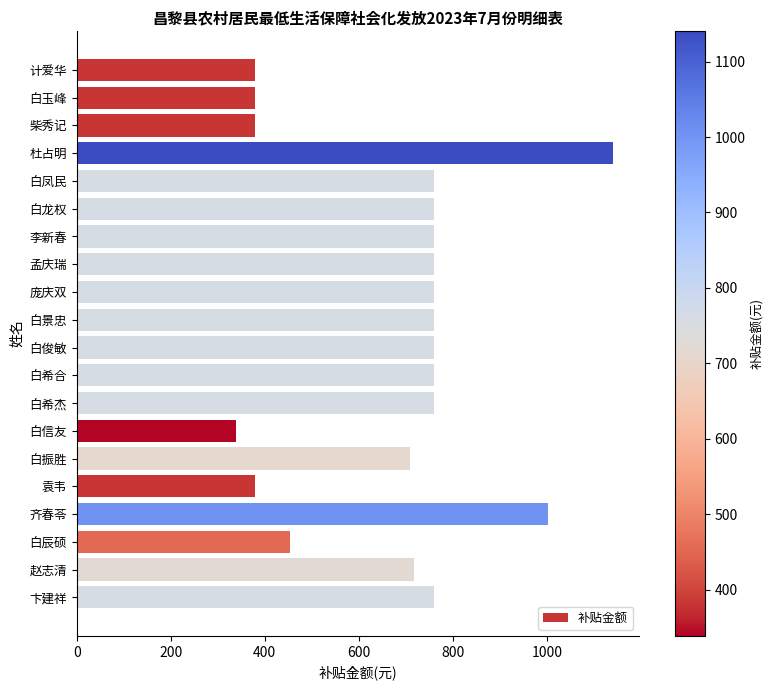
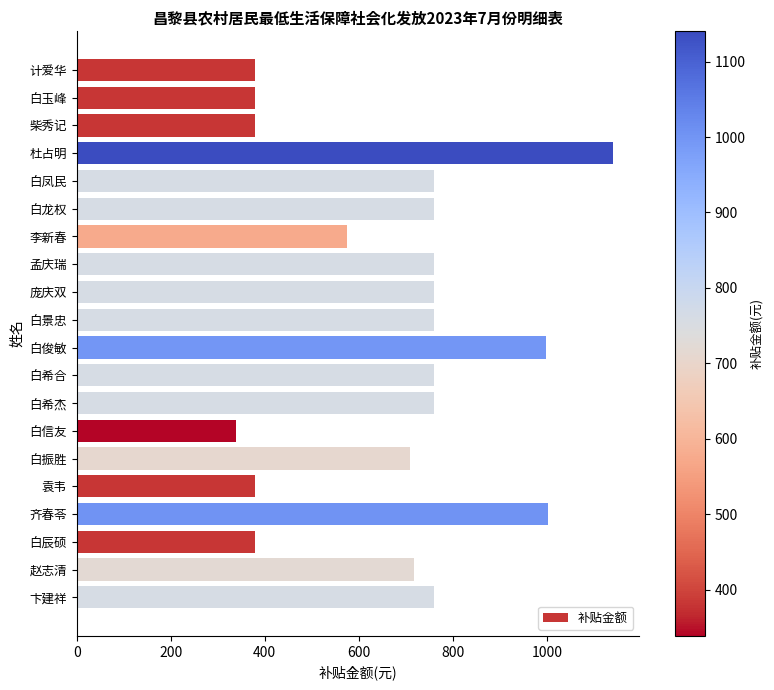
  {
    "计爱华": 380,
    "白玉峰": 380,
    "柴秀记": 380,
    "杜占明": 1140,
    "白凤民": 760,
    "白龙权": 760,
-   "李新春": 760,
+   "李新春": 580,
    "孟庆瑞": 760,
    "庞庆双": 760,
    "白景忠": 760,
-   "白俊敏": 760,
+   "白俊敏": 1000,
    "白希合": 760,
    "白希杰": 760,
    "白信友": 340,
    "白振胜": 710,
    "袁韦": 380,
    "齐春苓": 1000,
-   "白辰硕": 450,
+   "白辰硕": 380,
    "赵志清": 720,
    "卞建祥": 760
  }
